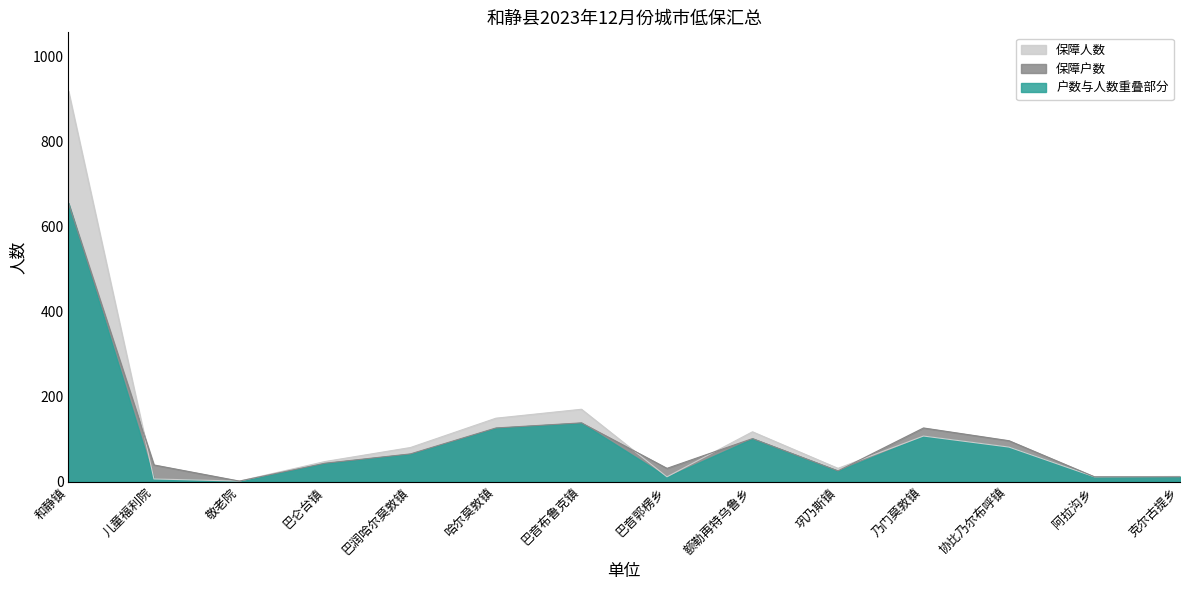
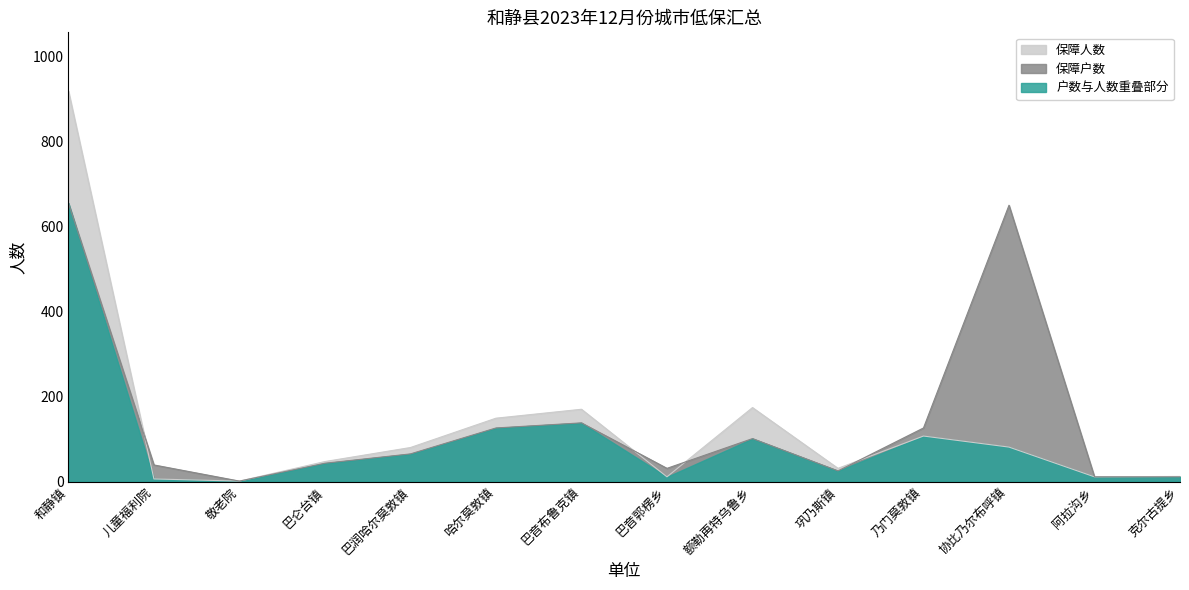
  {
    "保障人数": {
      "和静镇": 920,
      "巴润哈尔莫敦镇": 80,
      "哈尔莫敦镇": 150,
      "巴音布鲁克镇": 170,
-     "额勒再特乌鲁乡": 120,
+     "额勒再特乌鲁乡": 170,
      "巩乃斯镇": 30
    },
    "保障户数": {
      "儿童福利院": 40,
      "巴音郭楞乡": 30,
      "乃门莫敦镇": 130,
-     "协比乃尔布呼镇": 100
+     "协比乃尔布呼镇": 650
    }
  }
